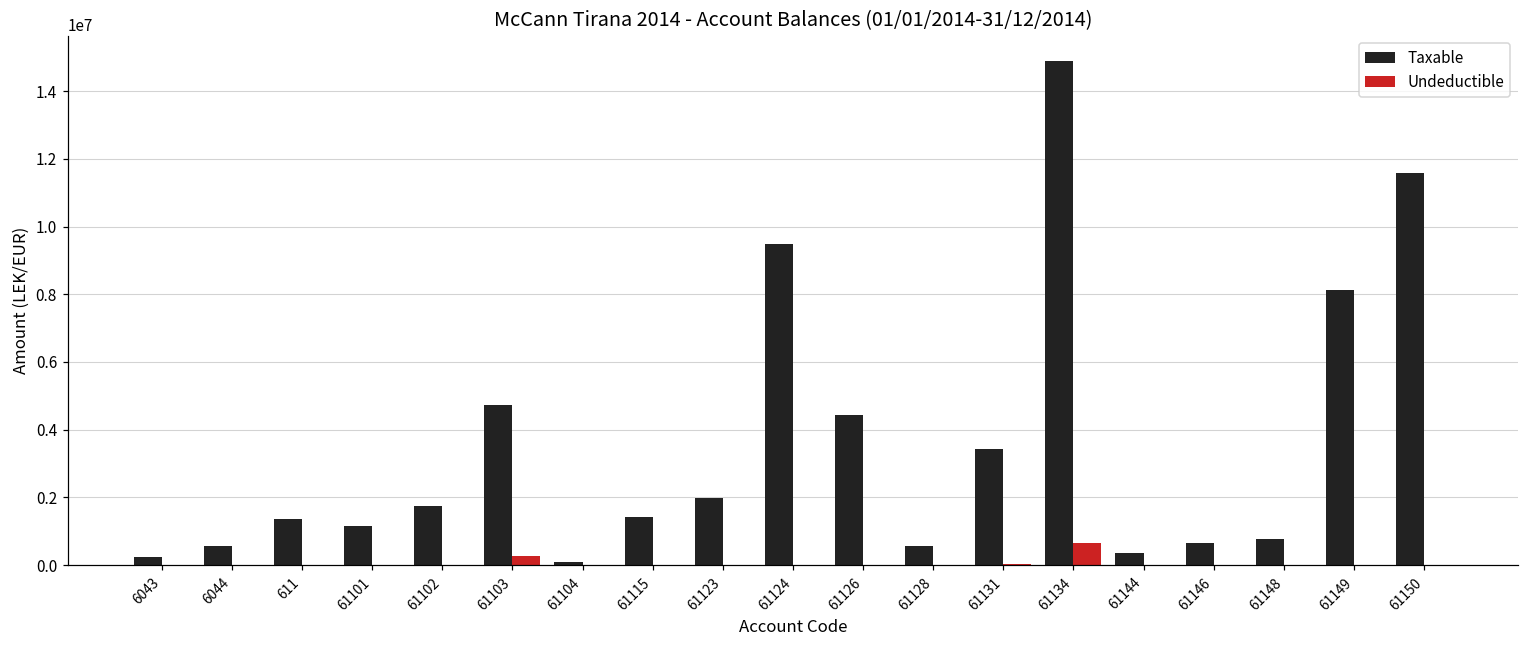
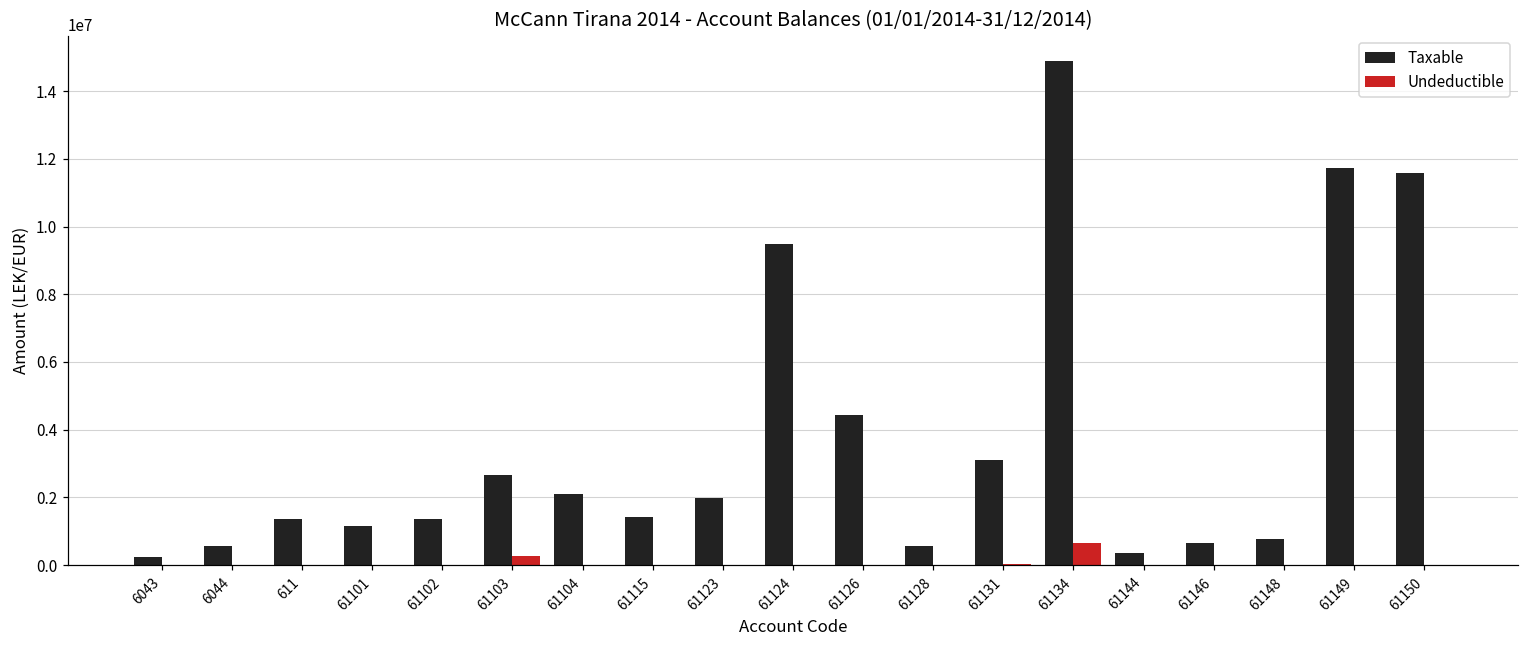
  {
    "Taxable": {
      "6043": 300000,
      "6044": 600000,
      "611": 1400000,
      "61101": 1100000,
-     "61102": 1700000,
-     "61103": 4700000,
-     "61104": 100000,
+     "61102": 1400000,
+     "61103": 2700000,
+     "61104": 2100000,
      "61115": 1400000,
      "61123": 2000000,
      "61124": 9500000,
      "61126": 4400000,
      "61128": 600000,
-     "61131": 3400000,
+     "61131": 3100000,
      "61134": 14900000,
      "61144": 300000,
      "61146": 700000,
      "61148": 800000,
-     "61149": 8100000,
+     "61149": 11700000,
      "61150": 11600000
    },
    "Undeductible": {
      "6043": 0,
      "611": 0,
      "61101": 0,
      "61102": 0,
      "61103": 300000,
      "61104": 0,
      "61124": 0,
      "61128": 0,
      "61134": 700000,
      "61144": 0,
      "61146": 0,
      "61148": 0,
      "61149": 0,
      "61150": 0
    }
  }
